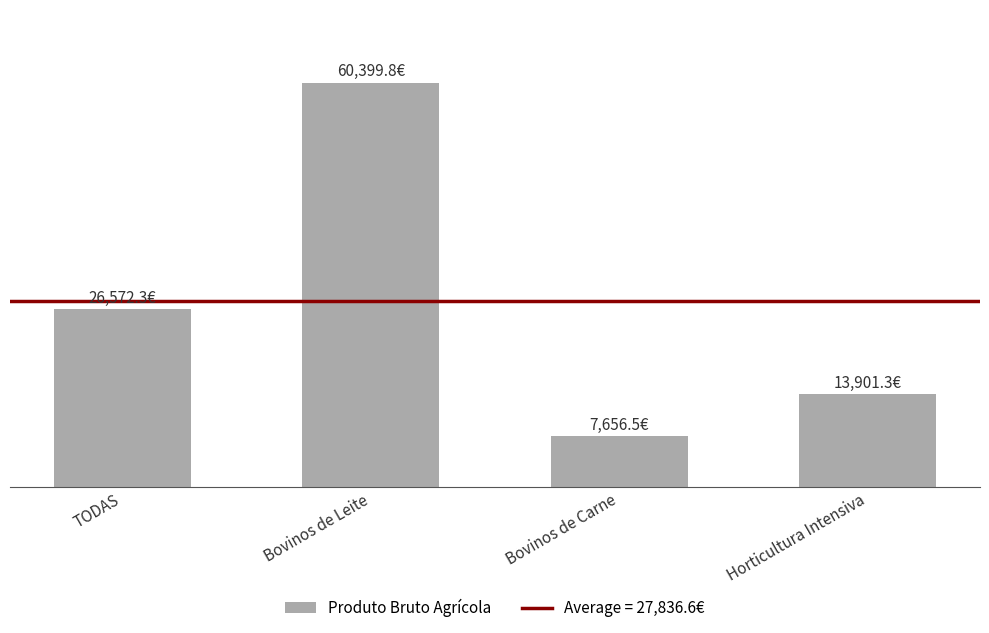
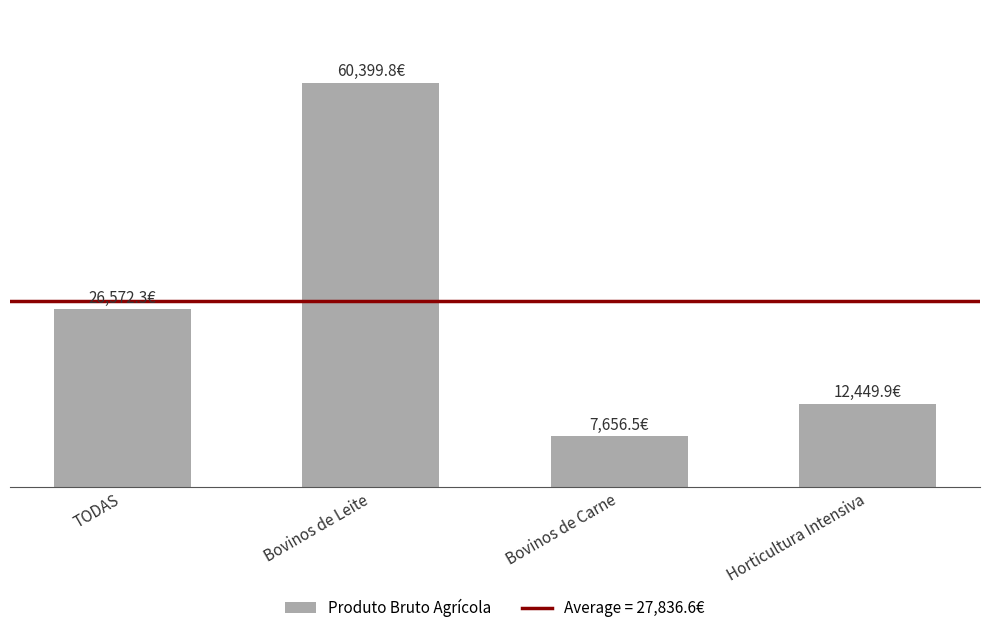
  {
    "TODAS": "26,572.3€",
    "Bovinos de Leite": "60,399.8€",
    "Bovinos de Carne": "7,656.5€",
-   "Horticultura Intensiva": "13,901.3€"
+   "Horticultura Intensiva": "12,449.9€"
  }
